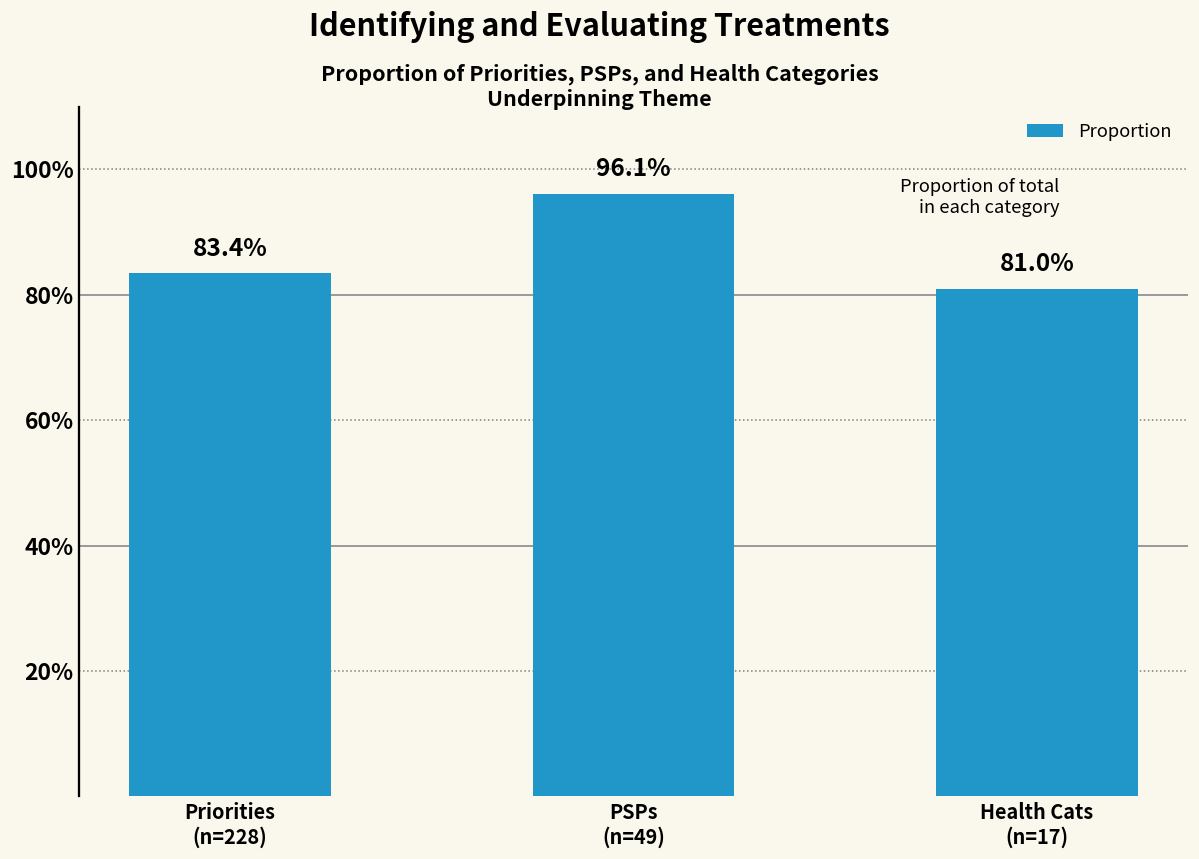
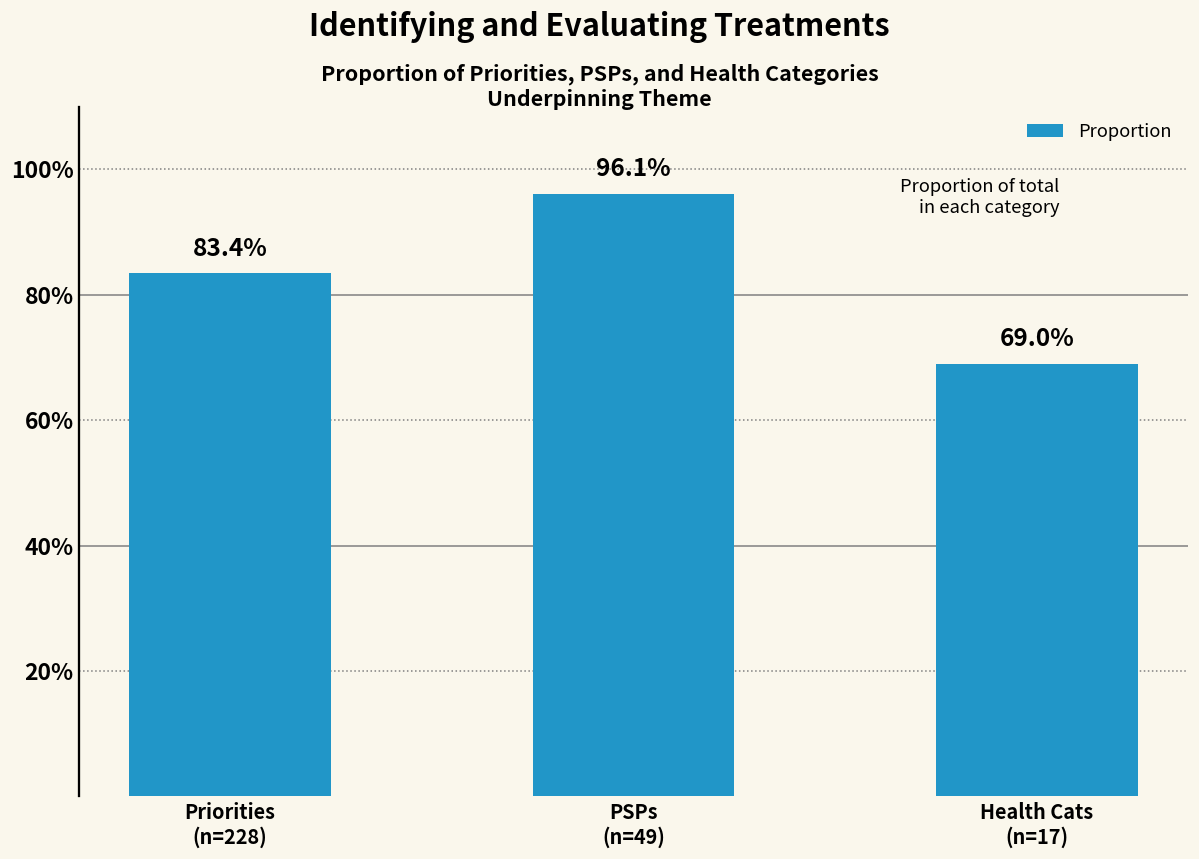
  {
    "Priorities (n=228)": "83.4%",
    "PSPs (n=49)": "96.1%",
-   "Health Cats (n=17)": "81.0%"
+   "Health Cats (n=17)": "69.0%"
  }
